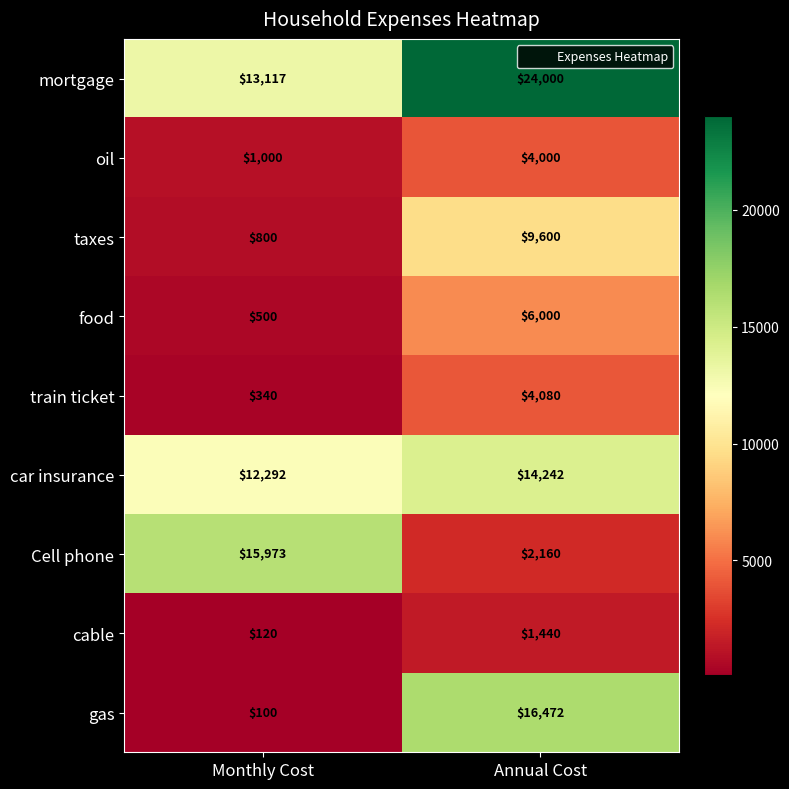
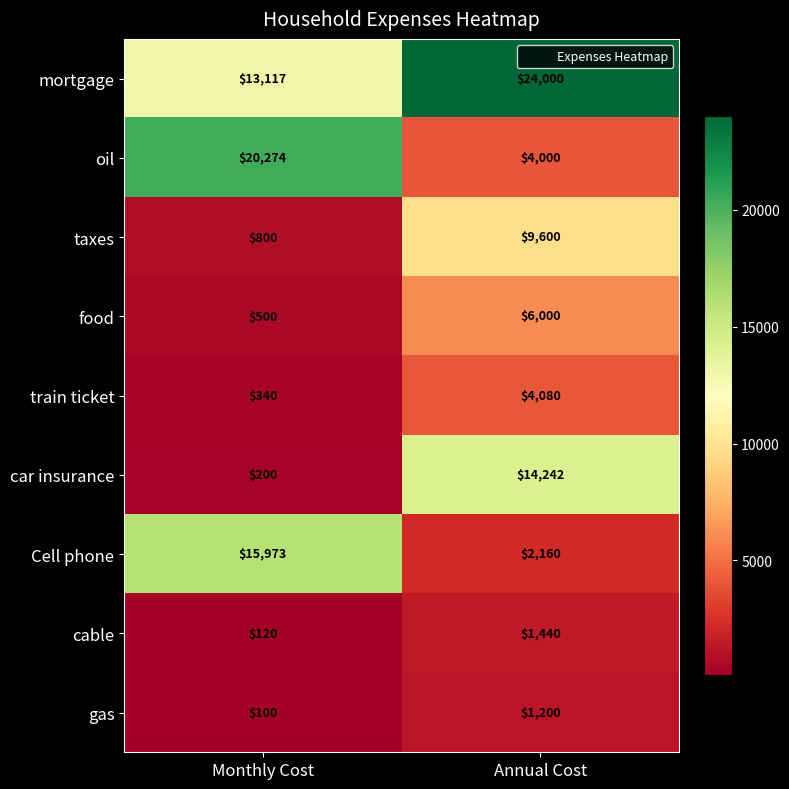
  {
    "mortgage": {
      "Monthly Cost": "$13,117",
      "Annual Cost": "$24,000"
    },
    "oil": {
-     "Monthly Cost": "$1,000",
+     "Monthly Cost": "$20,274",
      "Annual Cost": "$4,000"
    },
    "taxes": {
      "Monthly Cost": "$800",
      "Annual Cost": "$9,600"
    },
    "food": {
      "Monthly Cost": "$500",
      "Annual Cost": "$6,000"
    },
    "train ticket": {
      "Monthly Cost": "$340",
      "Annual Cost": "$4,080"
    },
    "car insurance": {
-     "Monthly Cost": "$12,292",
+     "Monthly Cost": "$200",
      "Annual Cost": "$14,242"
    },
    "Cell phone": {
      "Monthly Cost": "$15,973",
      "Annual Cost": "$2,160"
    },
    "cable": {
      "Monthly Cost": "$120",
      "Annual Cost": "$1,440"
    },
    "gas": {
      "Monthly Cost": "$100",
-     "Annual Cost": "$16,472"
+     "Annual Cost": "$1,200"
    }
  }
